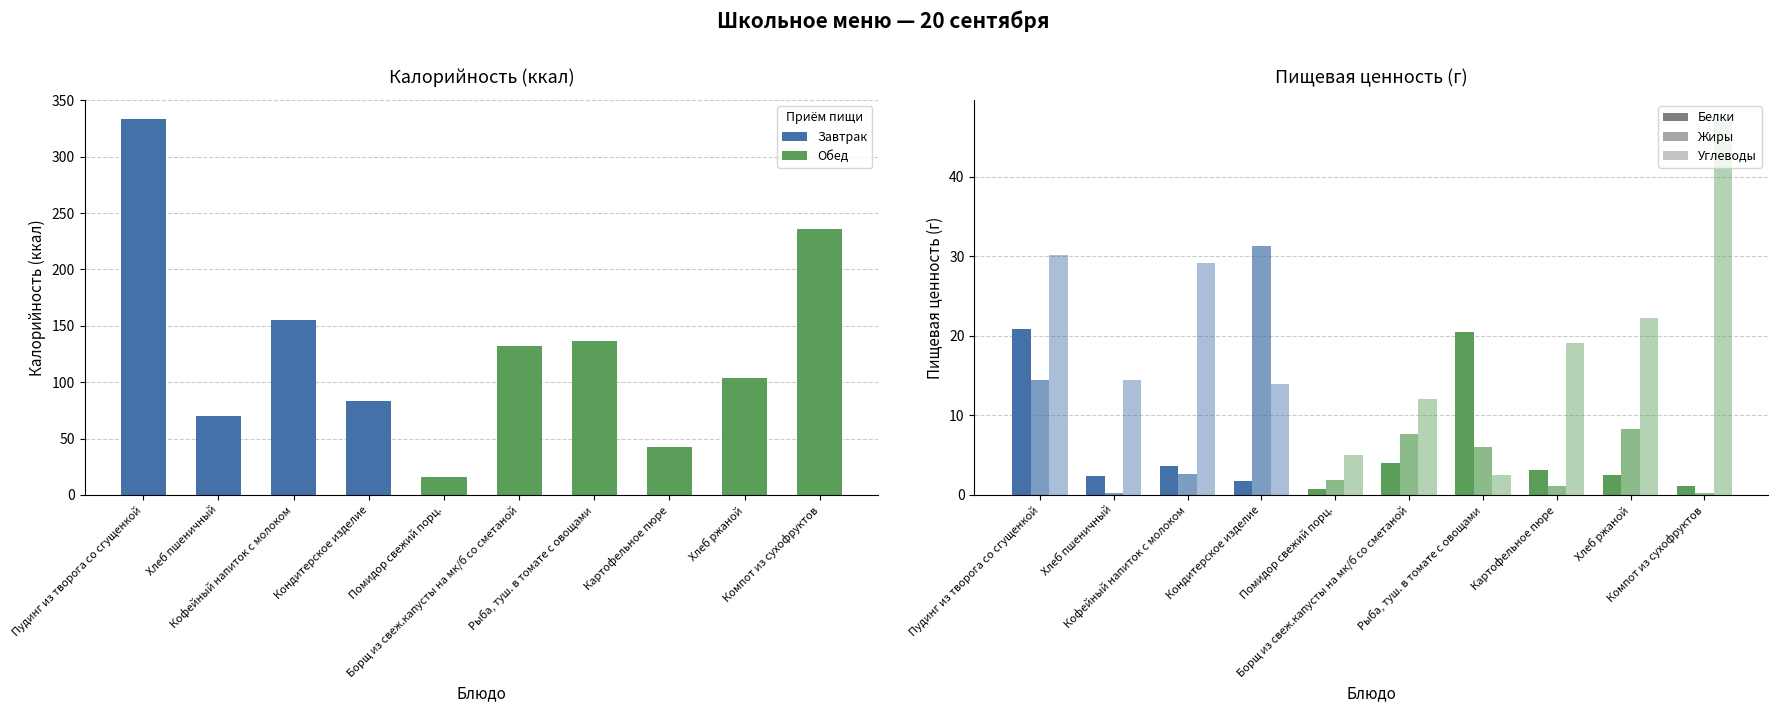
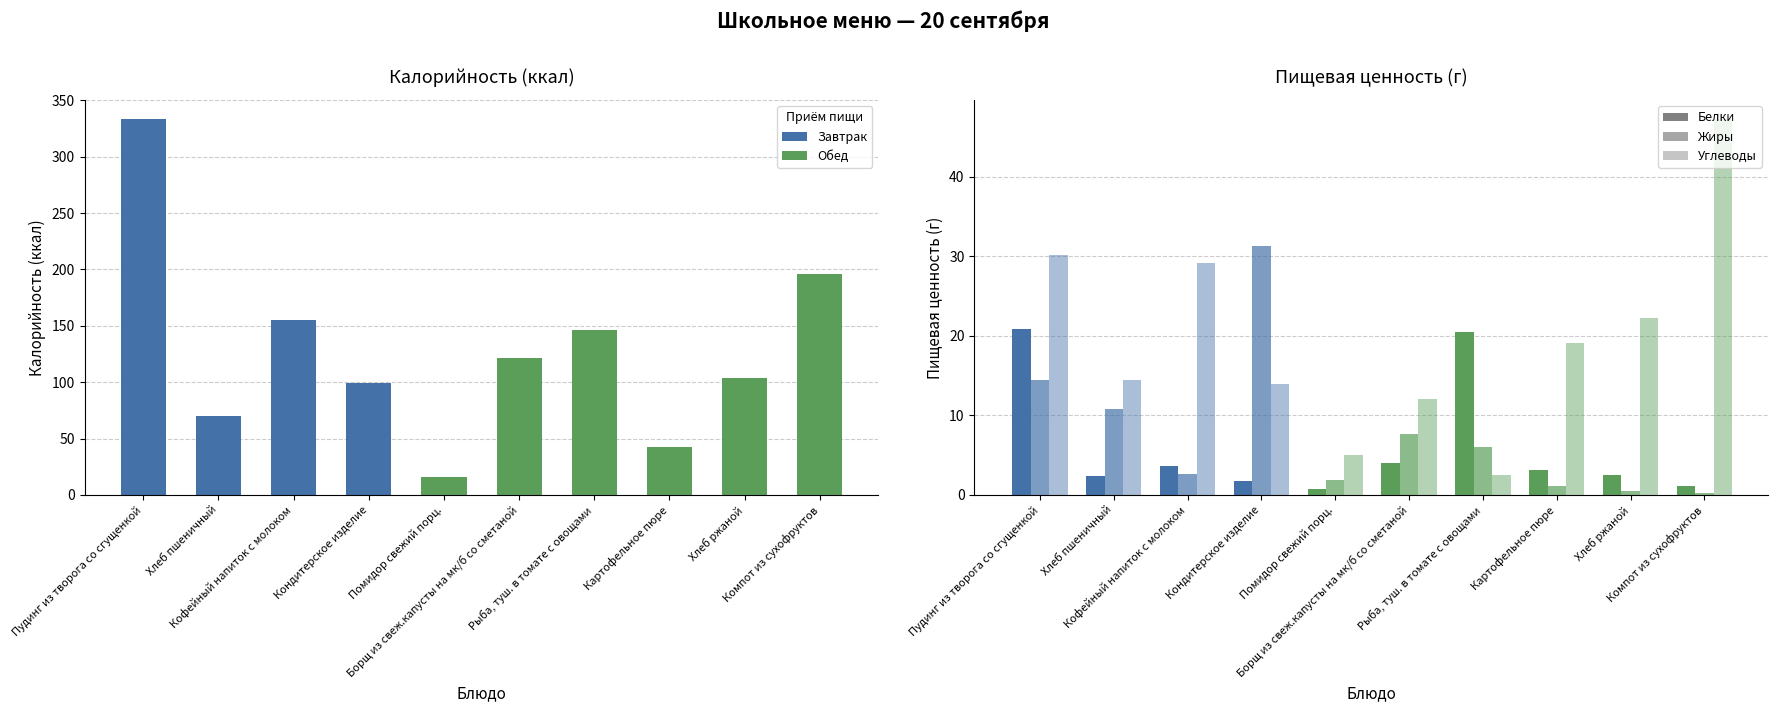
  {
    "Калорийность (ккал)": {
      "Пудинг из творога со сгущенкой": 334,
      "Хлеб пшеничный": 70,
      "Кофейный напиток с молоком": 155,
-     "Кондитерское изделие": 83,
+     "Кондитерское изделие": 99,
      "Помидор свежий порц.": 16,
-     "Борщ из свеж.капусты на мк/б со сметаной": 132,
-     "Рыба, туш. в томате с овощами": 137,
+     "Борщ из свеж.капусты на мк/б со сметаной": 122,
+     "Рыба, туш. в томате с овощами": 146,
      "Картофельное пюре": 43,
      "Хлеб ржаной": 103,
-     "Компот из сухофруктов": 236
+     "Компот из сухофруктов": 196
    },
    "Пищевая ценность (г)": {
-     "Хлеб пшеничный": 0,
+     "Хлеб пшеничный": 11,
      "Кофейный напиток с молоком": 3,
      "Кондитерское изделие": 31,
      "Помидор свежий порц.": 2,
      "Борщ из свеж.капусты на мк/б со сметаной": 8,
      "Рыба, туш. в томате с овощами": 6,
      "Картофельное пюре": 1,
-     "Хлеб ржаной": 8
+     "Хлеб ржаной": 1
    }
  }
